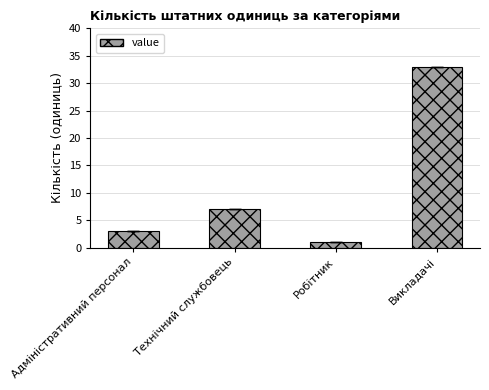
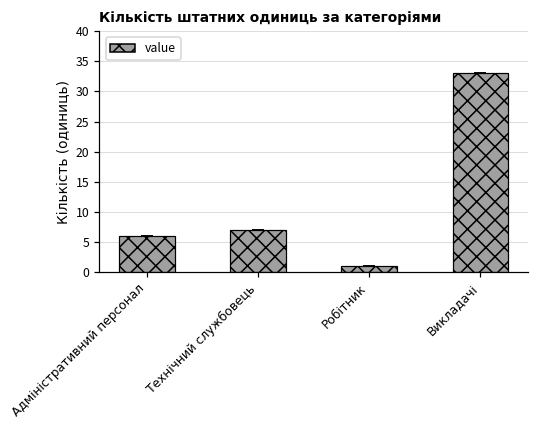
  {
-   "Адміністративний персонал": 3,
+   "Адміністративний персонал": 6,
    "Технічний службовець": 7,
    "Робітник": 1,
    "Викладачі": 33
  }
